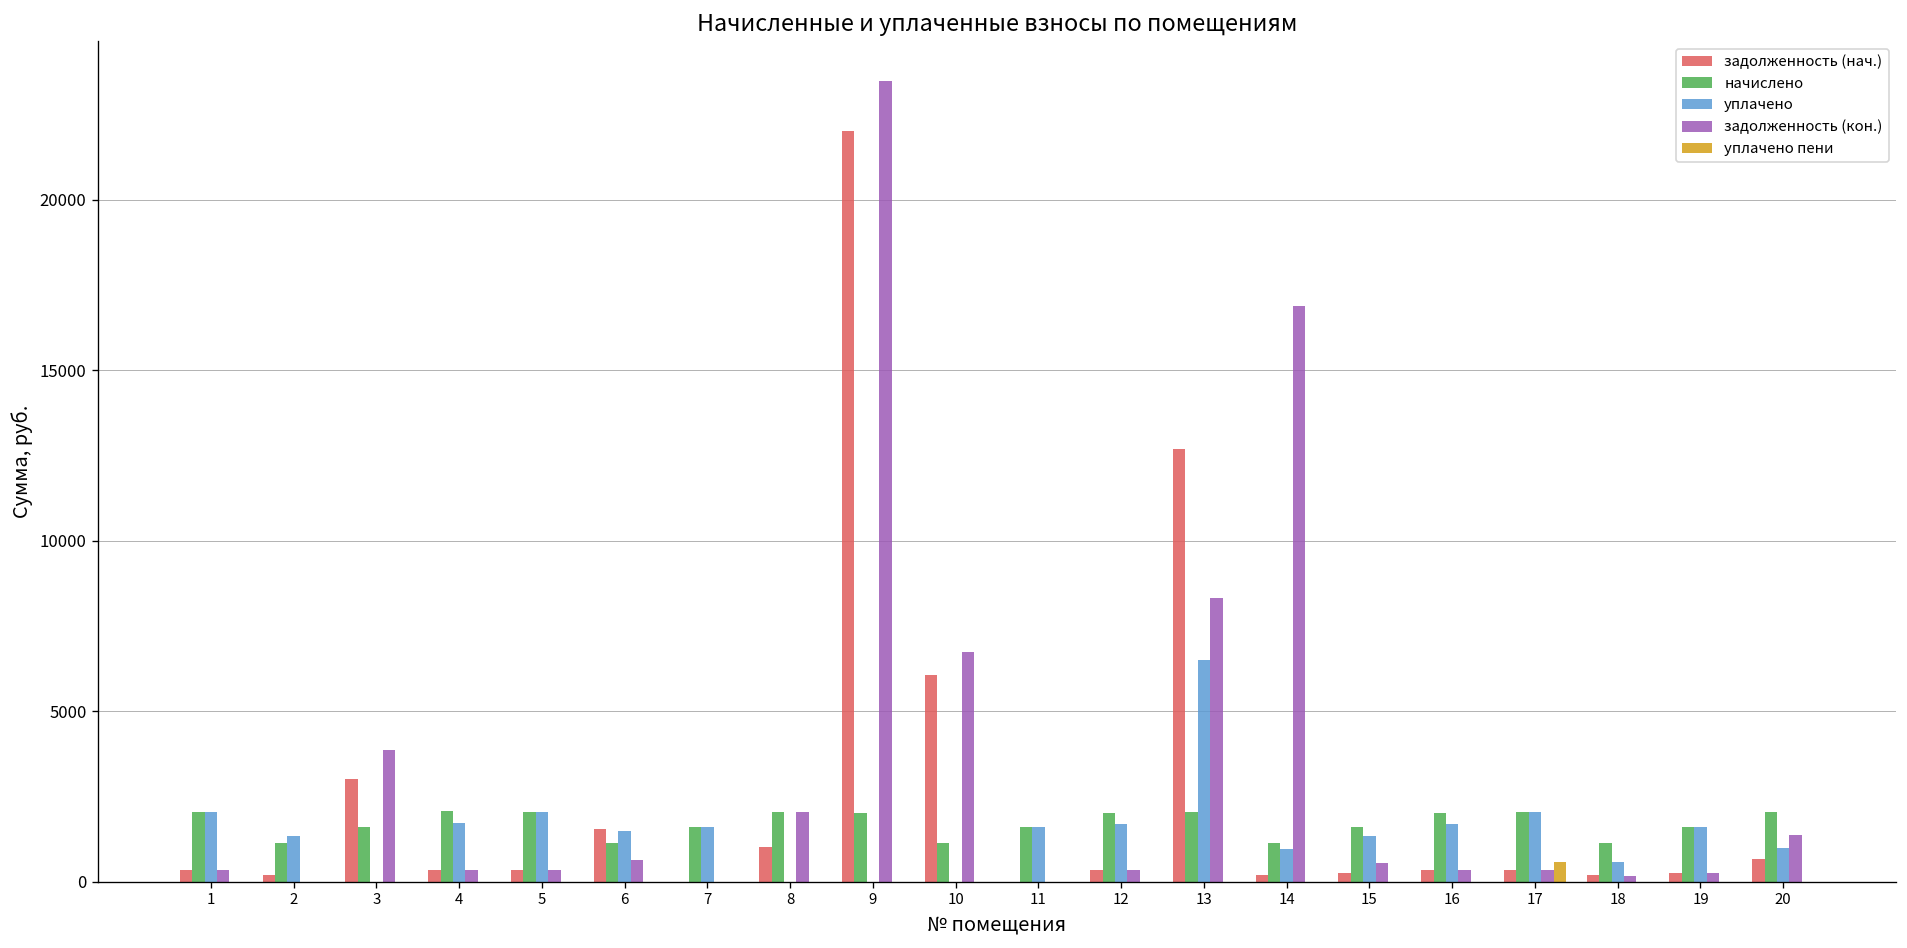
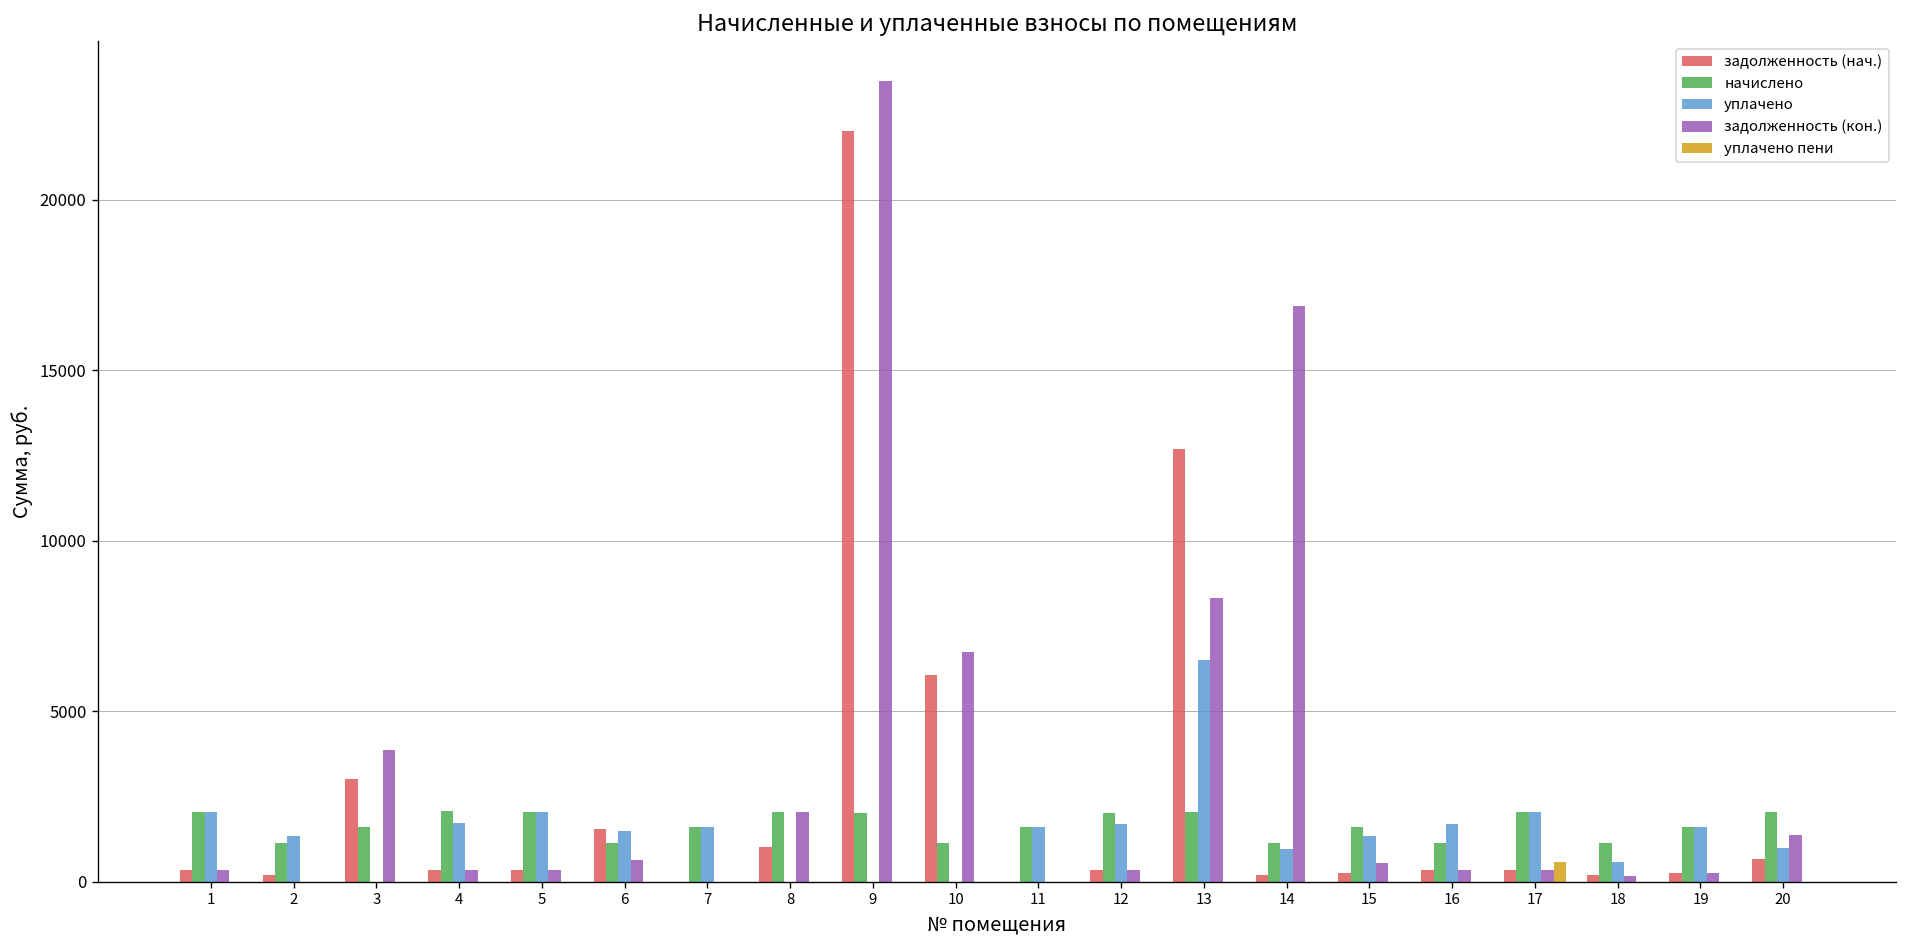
  {
    "задолженность (нач.)": {
      "1": 300,
      "2": 200,
      "3": 3000,
      "4": 300,
      "5": 300,
      "6": 1500,
      "7": 0,
      "8": 1000,
      "9": 22000,
      "10": 6100,
      "11": 0,
      "12": 300,
      "13": 12700,
      "14": 200,
      "15": 300,
      "16": 300,
      "17": 300,
      "18": 200,
      "19": 300,
      "20": 700
    },
    "начислено": {
      "1": 2000,
      "2": 1100,
      "3": 1600,
      "4": 2100,
      "5": 2000,
      "6": 1100,
      "7": 1600,
      "8": 2000,
      "9": 2000,
      "10": 1100,
      "11": 1600,
      "12": 2000,
      "13": 2000,
      "14": 1100,
      "15": 1600,
-     "16": 2000,
+     "16": 1100,
      "17": 2000,
      "18": 1100,
      "19": 1600,
      "20": 2000
    },
    "уплачено": {
      "1": 2000,
      "2": 1300,
      "3": 0,
      "4": 1700,
      "5": 2000,
      "6": 1500,
      "7": 1600,
      "8": 0,
      "9": 0,
      "10": 0,
      "11": 1600,
      "12": 1700,
      "13": 6500,
      "14": 1000,
      "15": 1300,
      "16": 1700,
      "17": 2000,
      "18": 600,
      "19": 1600,
      "20": 1000
    },
    "задолженность (кон.)": {
      "1": 300,
      "2": 0,
      "3": 3900,
      "4": 300,
      "5": 300,
      "6": 600,
      "7": 0,
      "8": 2100,
      "9": 23500,
      "10": 6700,
      "11": 0,
      "12": 300,
      "13": 8300,
      "14": 16900,
      "15": 500,
      "16": 300,
      "17": 300,
      "18": 200,
      "19": 300,
      "20": 1400
    },
    "уплачено пени": {
      "1": 0,
      "3": 0,
      "4": 0,
      "5": 0,
      "6": 0,
      "7": 0,
      "8": 0,
      "9": 0,
      "10": 0,
      "11": 0,
      "12": 0,
      "13": 0,
      "14": 0,
      "15": 0,
      "16": 0,
      "17": 600,
      "19": 0,
      "20": 0
    }
  }
